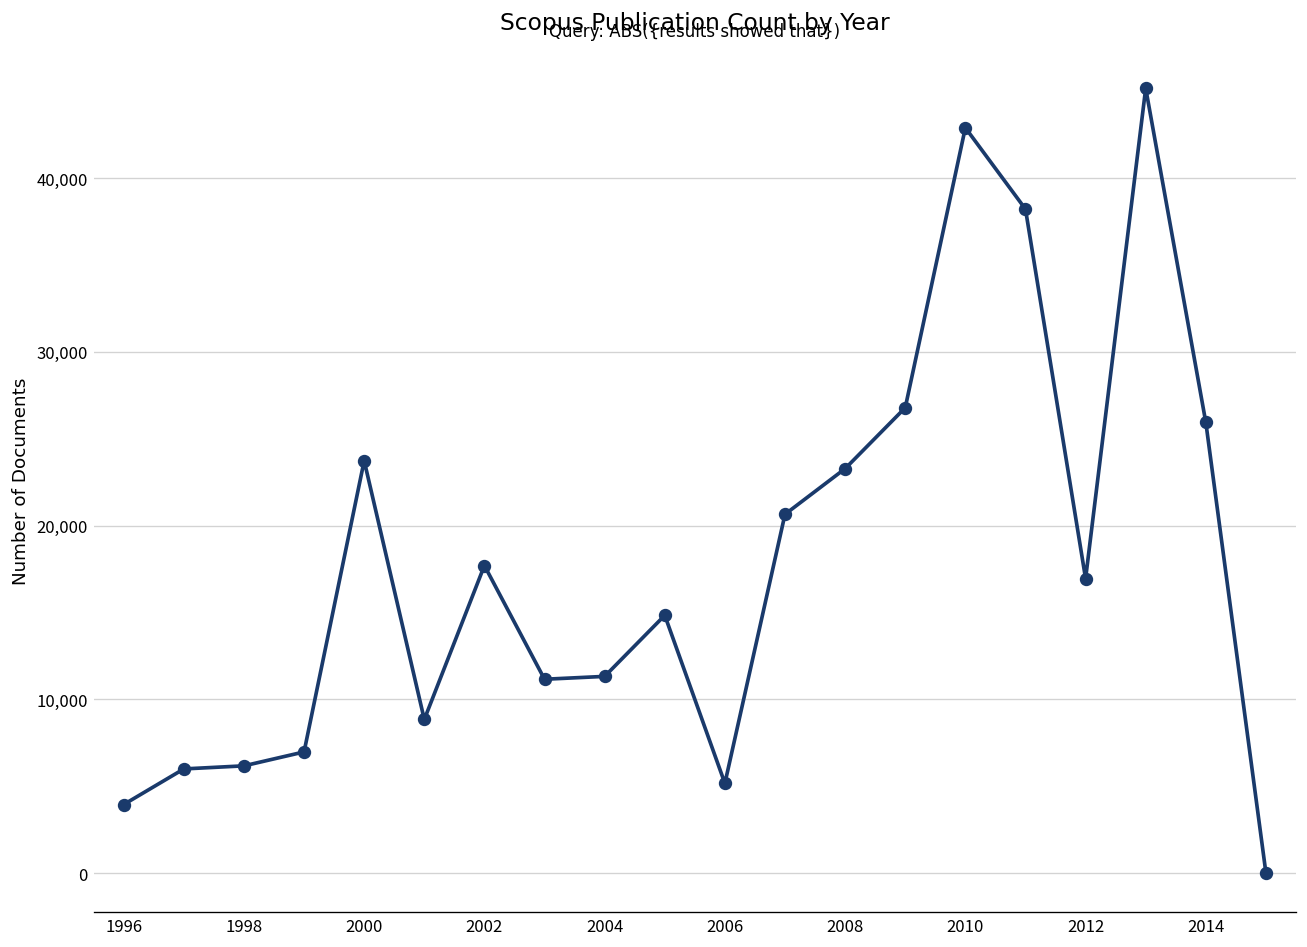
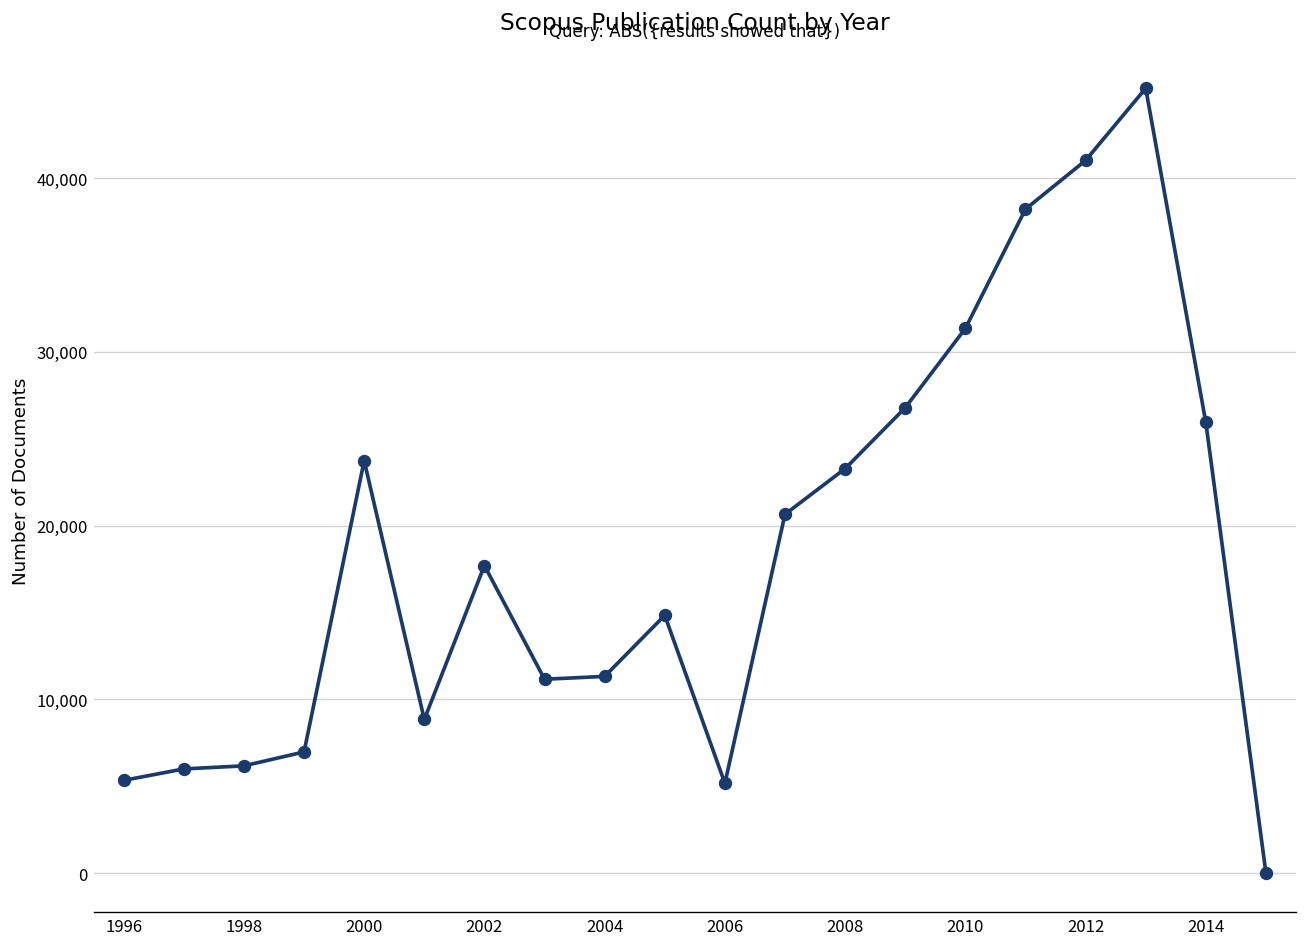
  {
-   "1996": "4,000",
+   "1996": "5,300",
    "1998": "6,200",
    "2000": "23,700",
    "2002": "17,700",
    "2004": "11,300",
    "2006": "5,200",
    "2008": "23,300",
-   "2010": "42,900",
-   "2012": "17,000",
+   "2010": "31,300",
+   "2012": "41,000",
    "2014": "25,900"
  }
